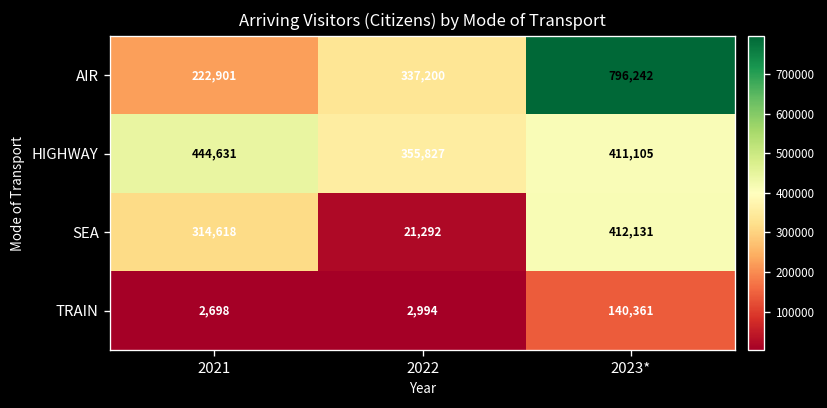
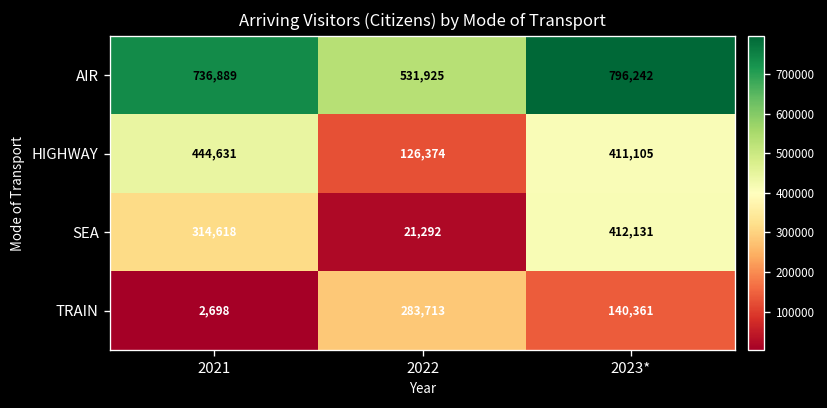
  {
    "AIR": {
-     "2021": "222,901",
-     "2022": "337,200",
+     "2021": "736,889",
+     "2022": "531,925",
      "2023*": "796,242"
    },
    "HIGHWAY": {
      "2021": "444,631",
-     "2022": "355,827",
+     "2022": "126,374",
      "2023*": "411,105"
    },
    "SEA": {
      "2021": "314,618",
      "2022": "21,292",
      "2023*": "412,131"
    },
    "TRAIN": {
      "2021": "2,698",
-     "2022": "2,994",
+     "2022": "283,713",
      "2023*": "140,361"
    }
  }
